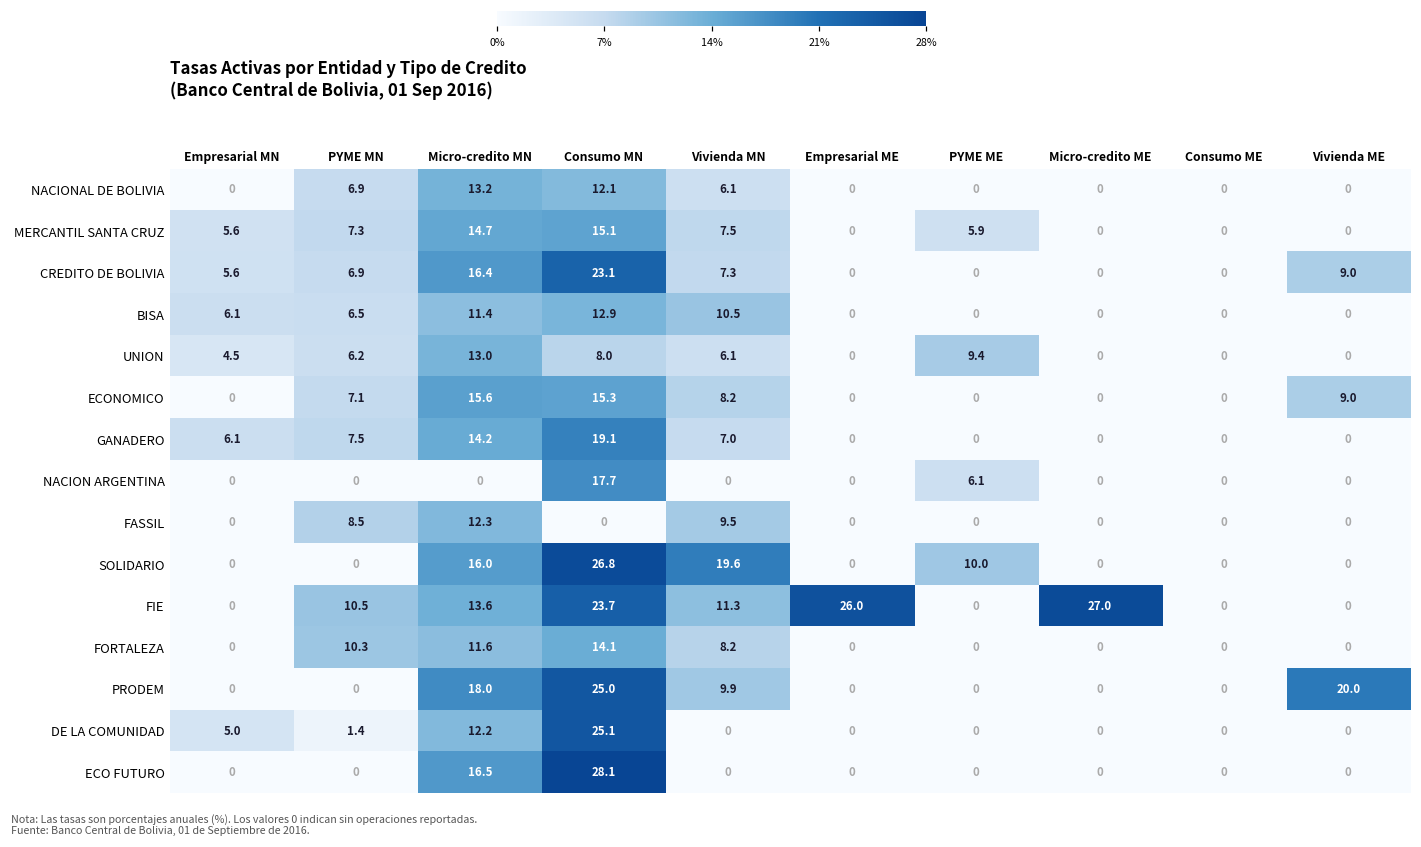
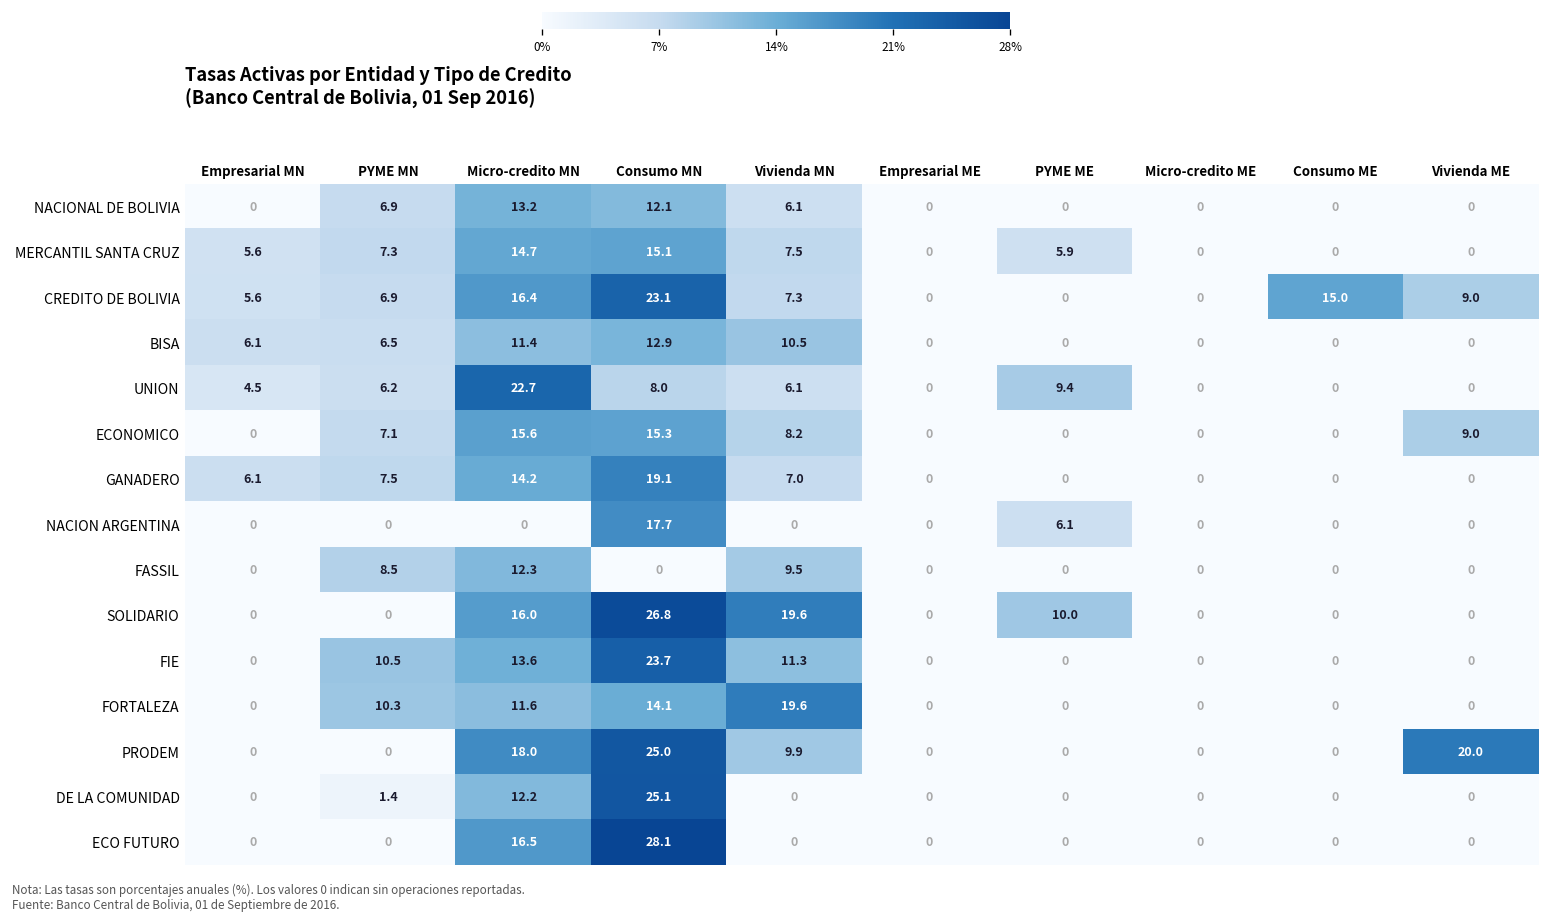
  {
    "NACIONAL DE BOLIVIA": {
      "Empresarial MN": 0,
      "PYME MN": 6.9,
      "Micro-credito MN": 13.2,
      "Consumo MN": 12.1,
      "Vivienda MN": 6.1,
      "Empresarial ME": 0,
      "PYME ME": 0,
      "Micro-credito ME": 0,
      "Consumo ME": 0,
      "Vivienda ME": 0
    },
    "MERCANTIL SANTA CRUZ": {
      "Empresarial MN": 5.6,
      "PYME MN": 7.3,
      "Micro-credito MN": 14.7,
      "Consumo MN": 15.1,
      "Vivienda MN": 7.5,
      "Empresarial ME": 0,
      "PYME ME": 5.9,
      "Micro-credito ME": 0,
      "Consumo ME": 0,
      "Vivienda ME": 0
    },
    "CREDITO DE BOLIVIA": {
      "Empresarial MN": 5.6,
      "PYME MN": 6.9,
      "Micro-credito MN": 16.4,
      "Consumo MN": 23.1,
      "Vivienda MN": 7.3,
      "Empresarial ME": 0,
      "PYME ME": 0,
      "Micro-credito ME": 0,
-     "Consumo ME": 0,
+     "Consumo ME": 15.0,
      "Vivienda ME": 9.0
    },
    "BISA": {
      "Empresarial MN": 6.1,
      "PYME MN": 6.5,
      "Micro-credito MN": 11.4,
      "Consumo MN": 12.9,
      "Vivienda MN": 10.5,
      "Empresarial ME": 0,
      "PYME ME": 0,
      "Micro-credito ME": 0,
      "Consumo ME": 0,
      "Vivienda ME": 0
    },
    "UNION": {
      "Empresarial MN": 4.5,
      "PYME MN": 6.2,
-     "Micro-credito MN": 13.0,
+     "Micro-credito MN": 22.7,
      "Consumo MN": 8.0,
      "Vivienda MN": 6.1,
      "Empresarial ME": 0,
      "PYME ME": 9.4,
      "Micro-credito ME": 0,
      "Consumo ME": 0,
      "Vivienda ME": 0
    },
    "ECONOMICO": {
      "Empresarial MN": 0,
      "PYME MN": 7.1,
      "Micro-credito MN": 15.6,
      "Consumo MN": 15.3,
      "Vivienda MN": 8.2,
      "Empresarial ME": 0,
      "PYME ME": 0,
      "Micro-credito ME": 0,
      "Consumo ME": 0,
      "Vivienda ME": 9.0
    },
    "GANADERO": {
      "Empresarial MN": 6.1,
      "PYME MN": 7.5,
      "Micro-credito MN": 14.2,
      "Consumo MN": 19.1,
      "Vivienda MN": 7.0,
      "Empresarial ME": 0,
      "PYME ME": 0,
      "Micro-credito ME": 0,
      "Consumo ME": 0,
      "Vivienda ME": 0
    },
    "NACION ARGENTINA": {
      "Empresarial MN": 0,
      "PYME MN": 0,
      "Micro-credito MN": 0,
      "Consumo MN": 17.7,
      "Vivienda MN": 0,
      "Empresarial ME": 0,
      "PYME ME": 6.1,
      "Micro-credito ME": 0,
      "Consumo ME": 0,
      "Vivienda ME": 0
    },
    "FASSIL": {
      "Empresarial MN": 0,
      "PYME MN": 8.5,
      "Micro-credito MN": 12.3,
      "Consumo MN": 0,
      "Vivienda MN": 9.5,
      "Empresarial ME": 0,
      "PYME ME": 0,
      "Micro-credito ME": 0,
      "Consumo ME": 0,
      "Vivienda ME": 0
    },
    "SOLIDARIO": {
      "Empresarial MN": 0,
      "PYME MN": 0,
      "Micro-credito MN": 16.0,
      "Consumo MN": 26.8,
      "Vivienda MN": 19.6,
      "Empresarial ME": 0,
      "PYME ME": 10.0,
      "Micro-credito ME": 0,
      "Consumo ME": 0,
      "Vivienda ME": 0
    },
    "FIE": {
      "Empresarial MN": 0,
      "PYME MN": 10.5,
      "Micro-credito MN": 13.6,
      "Consumo MN": 23.7,
      "Vivienda MN": 11.3,
-     "Empresarial ME": 26.0,
+     "Empresarial ME": 0,
      "PYME ME": 0,
-     "Micro-credito ME": 27.0,
+     "Micro-credito ME": 0,
      "Consumo ME": 0,
      "Vivienda ME": 0
    },
    "FORTALEZA": {
      "Empresarial MN": 0,
      "PYME MN": 10.3,
      "Micro-credito MN": 11.6,
      "Consumo MN": 14.1,
-     "Vivienda MN": 8.2,
+     "Vivienda MN": 19.6,
      "Empresarial ME": 0,
      "PYME ME": 0,
      "Micro-credito ME": 0,
      "Consumo ME": 0,
      "Vivienda ME": 0
    },
    "PRODEM": {
      "Empresarial MN": 0,
      "PYME MN": 0,
      "Micro-credito MN": 18.0,
      "Consumo MN": 25.0,
      "Vivienda MN": 9.9,
      "Empresarial ME": 0,
      "PYME ME": 0,
      "Micro-credito ME": 0,
      "Consumo ME": 0,
      "Vivienda ME": 20.0
    },
    "DE LA COMUNIDAD": {
-     "Empresarial MN": 5.0,
+     "Empresarial MN": 0,
      "PYME MN": 1.4,
      "Micro-credito MN": 12.2,
      "Consumo MN": 25.1,
      "Vivienda MN": 0,
      "Empresarial ME": 0,
      "PYME ME": 0,
      "Micro-credito ME": 0,
      "Consumo ME": 0,
      "Vivienda ME": 0
    },
    "ECO FUTURO": {
      "Empresarial MN": 0,
      "PYME MN": 0,
      "Micro-credito MN": 16.5,
      "Consumo MN": 28.1,
      "Vivienda MN": 0,
      "Empresarial ME": 0,
      "PYME ME": 0,
      "Micro-credito ME": 0,
      "Consumo ME": 0,
      "Vivienda ME": 0
    }
  }
